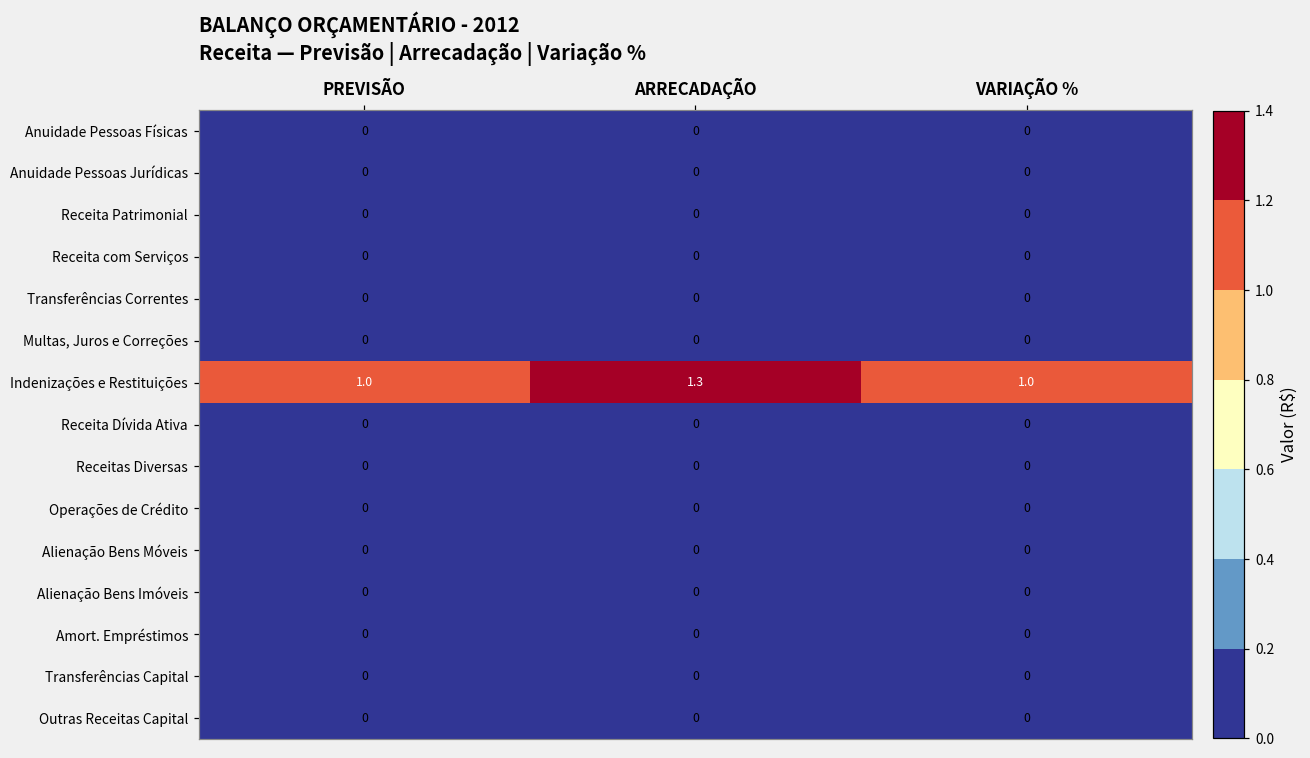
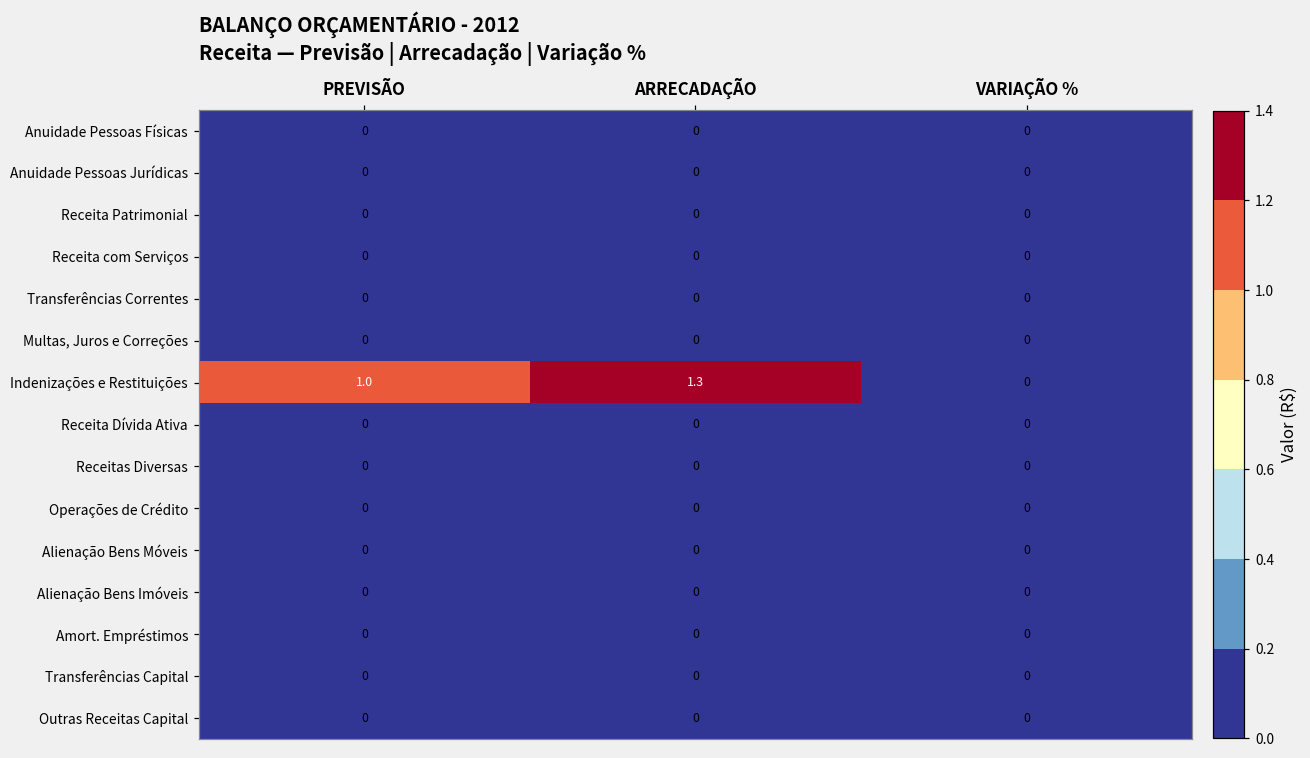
  {
    "Anuidade Pessoas Físicas": {
      "PREVISÃO": 0,
      "ARRECADAÇÃO": 0,
      "VARIAÇÃO %": 0
    },
    "Anuidade Pessoas Jurídicas": {
      "PREVISÃO": 0,
      "ARRECADAÇÃO": 0,
      "VARIAÇÃO %": 0
    },
    "Receita Patrimonial": {
      "PREVISÃO": 0,
      "ARRECADAÇÃO": 0,
      "VARIAÇÃO %": 0
    },
    "Receita com Serviços": {
      "PREVISÃO": 0,
      "ARRECADAÇÃO": 0,
      "VARIAÇÃO %": 0
    },
    "Transferências Correntes": {
      "PREVISÃO": 0,
      "ARRECADAÇÃO": 0,
      "VARIAÇÃO %": 0
    },
    "Multas, Juros e Correções": {
      "PREVISÃO": 0,
      "ARRECADAÇÃO": 0,
      "VARIAÇÃO %": 0
    },
    "Indenizações e Restituições": {
      "PREVISÃO": 1.0,
      "ARRECADAÇÃO": 1.3,
-     "VARIAÇÃO %": 1.0
+     "VARIAÇÃO %": 0
    },
    "Receita Dívida Ativa": {
      "PREVISÃO": 0,
      "ARRECADAÇÃO": 0,
      "VARIAÇÃO %": 0
    },
    "Receitas Diversas": {
      "PREVISÃO": 0,
      "ARRECADAÇÃO": 0,
      "VARIAÇÃO %": 0
    },
    "Operações de Crédito": {
      "PREVISÃO": 0,
      "ARRECADAÇÃO": 0,
      "VARIAÇÃO %": 0
    },
    "Alienação Bens Móveis": {
      "PREVISÃO": 0,
      "ARRECADAÇÃO": 0,
      "VARIAÇÃO %": 0
    },
    "Alienação Bens Imóveis": {
      "PREVISÃO": 0,
      "ARRECADAÇÃO": 0,
      "VARIAÇÃO %": 0
    },
    "Amort. Empréstimos": {
      "PREVISÃO": 0,
      "ARRECADAÇÃO": 0,
      "VARIAÇÃO %": 0
    },
    "Transferências Capital": {
      "PREVISÃO": 0,
      "ARRECADAÇÃO": 0,
      "VARIAÇÃO %": 0
    },
    "Outras Receitas Capital": {
      "PREVISÃO": 0,
      "ARRECADAÇÃO": 0,
      "VARIAÇÃO %": 0
    }
  }
